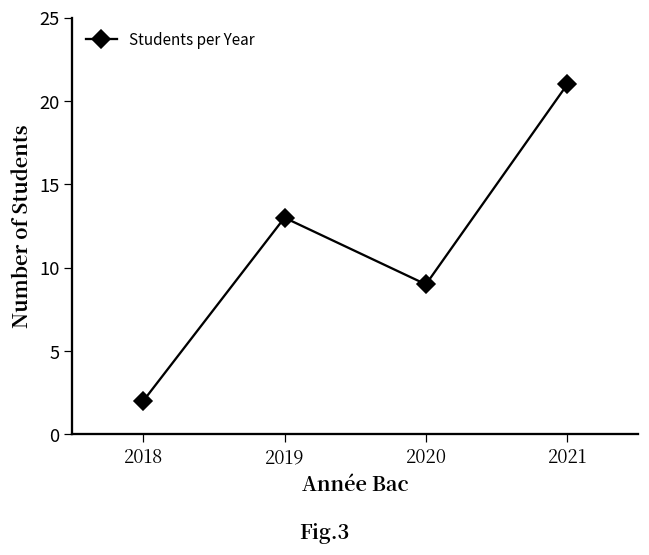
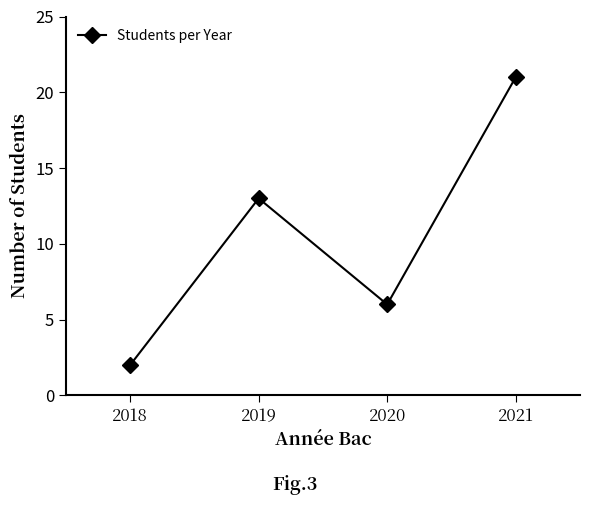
  {
    "2018": 2,
    "2019": 13,
-   "2020": 9,
+   "2020": 6,
    "2021": 21
  }
